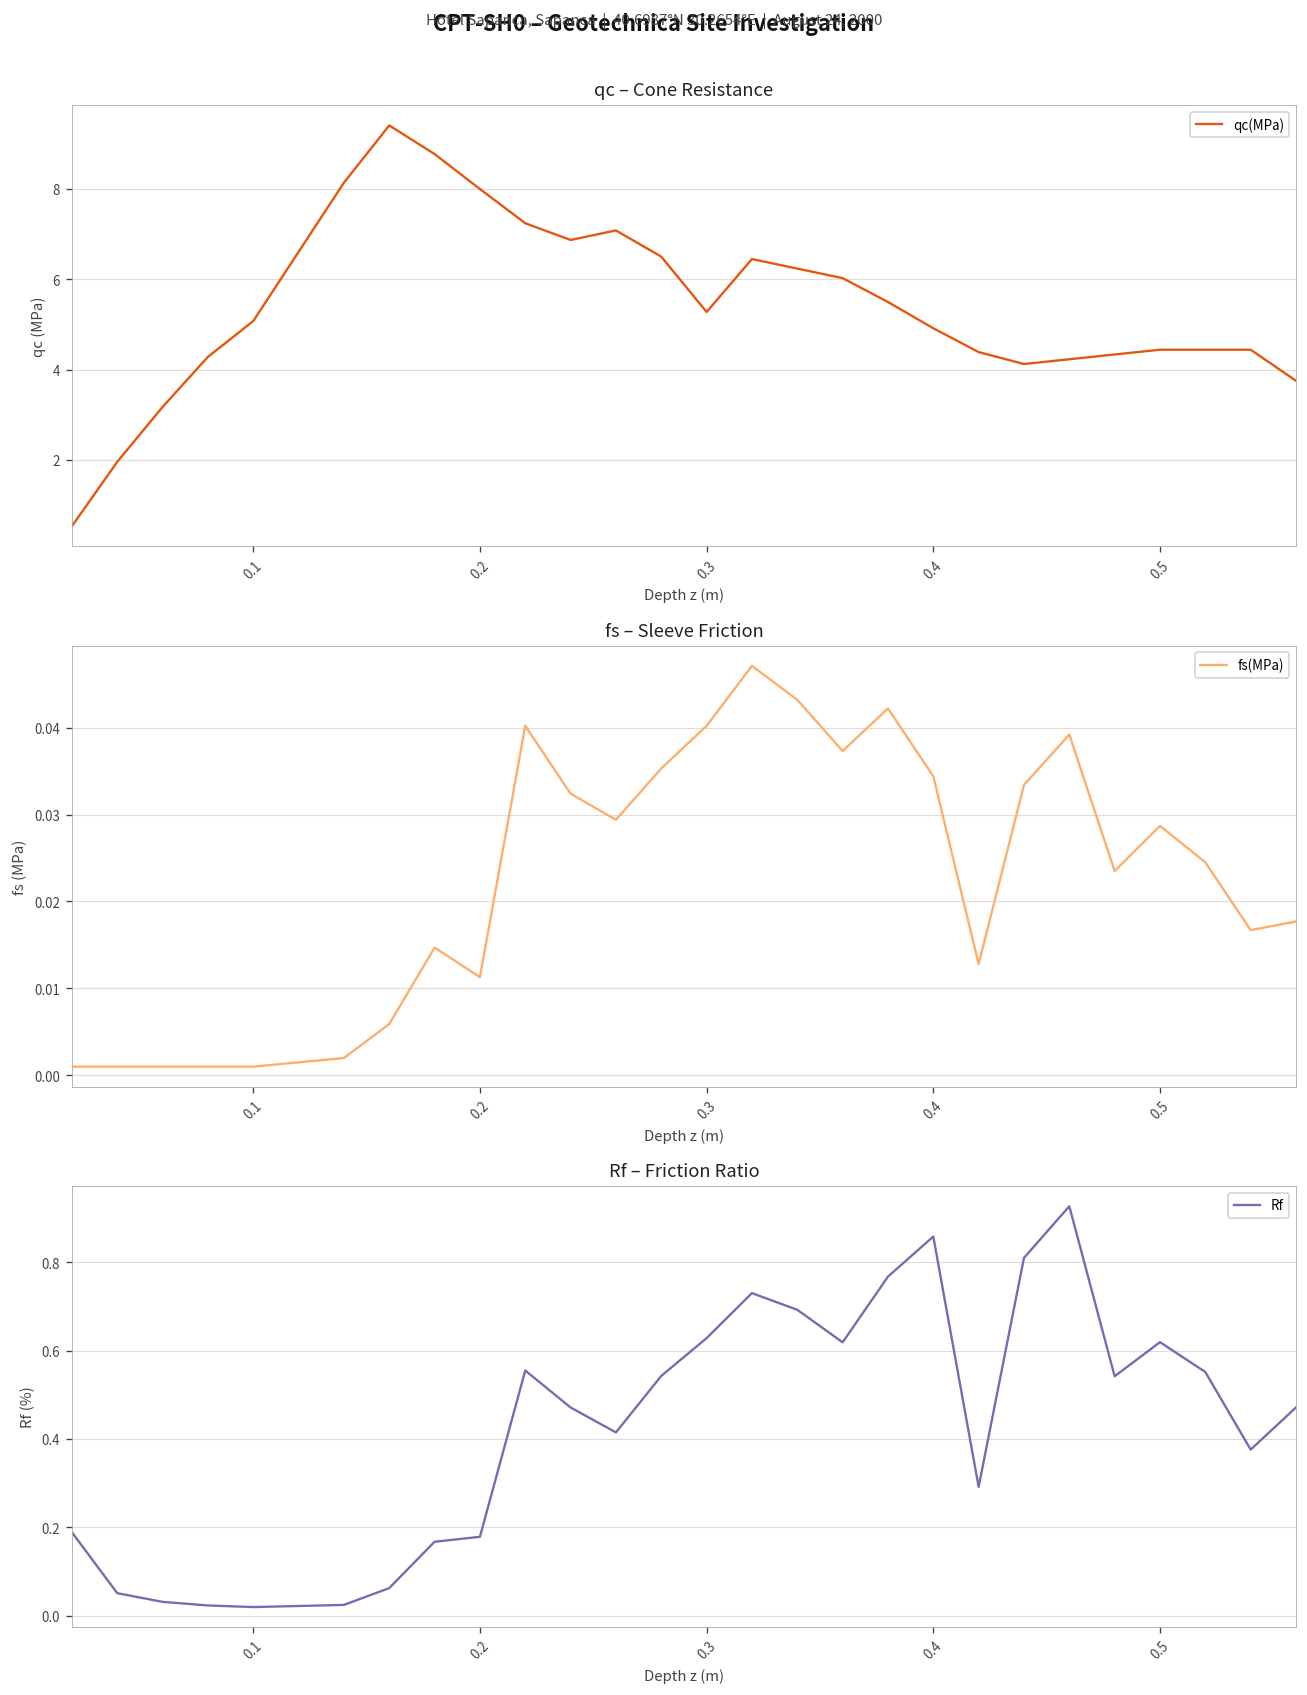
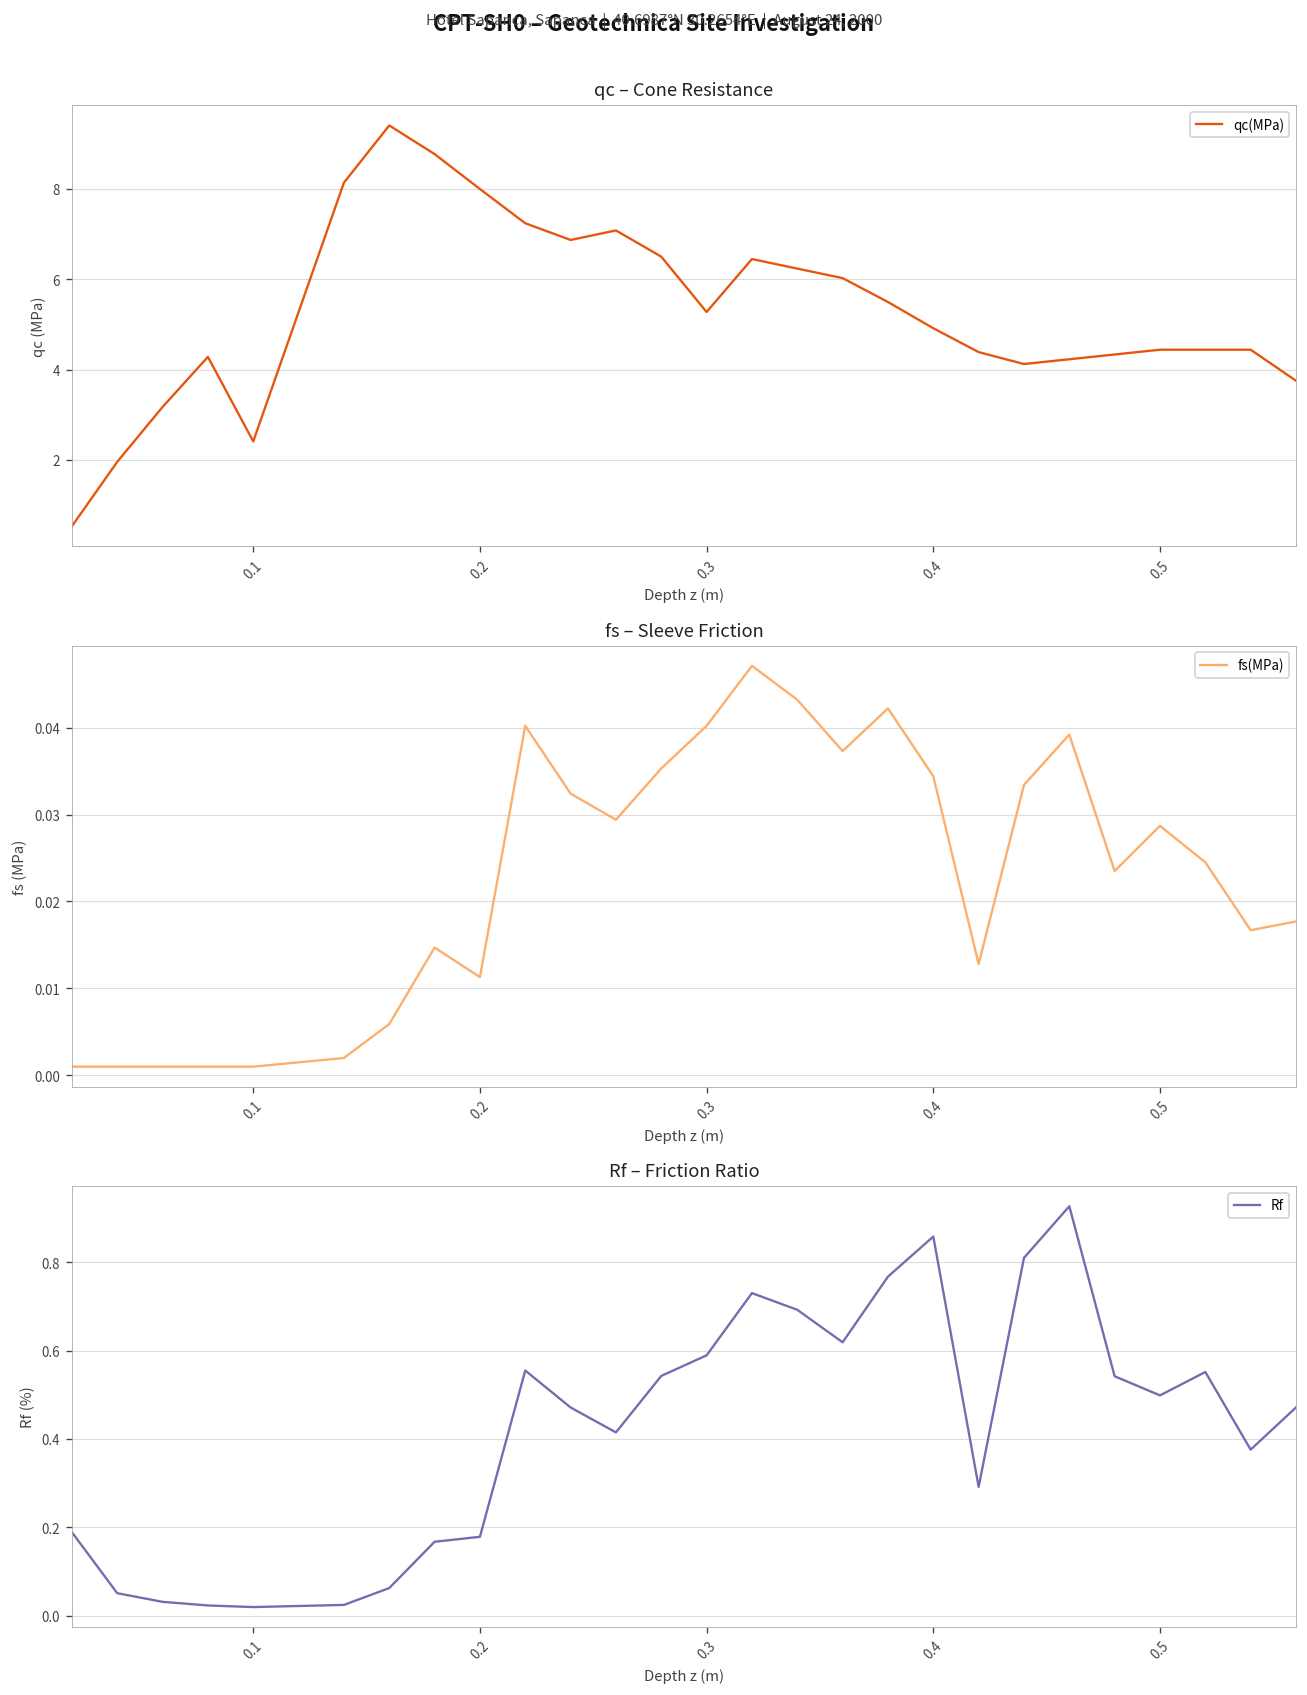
  {
    "qc – Cone Resistance": {
-     "0.1": 5.1,
+     "0.1": 2.4,
      "0.2": 8.0,
      "0.3": 5.3,
      "0.4": 4.9,
      "0.5": 4.4
    },
    "fs – Sleeve Friction": {
      "0.1": 0.001,
      "0.2": 0.011,
      "0.3": 0.040,
      "0.4": 0.034,
      "0.5": 0.029
    },
    "Rf – Friction Ratio": {
      "0.1": 0.02,
      "0.2": 0.18,
-     "0.3": 0.63,
+     "0.3": 0.59,
      "0.4": 0.86,
-     "0.5": 0.62
+     "0.5": 0.50
    }
  }
